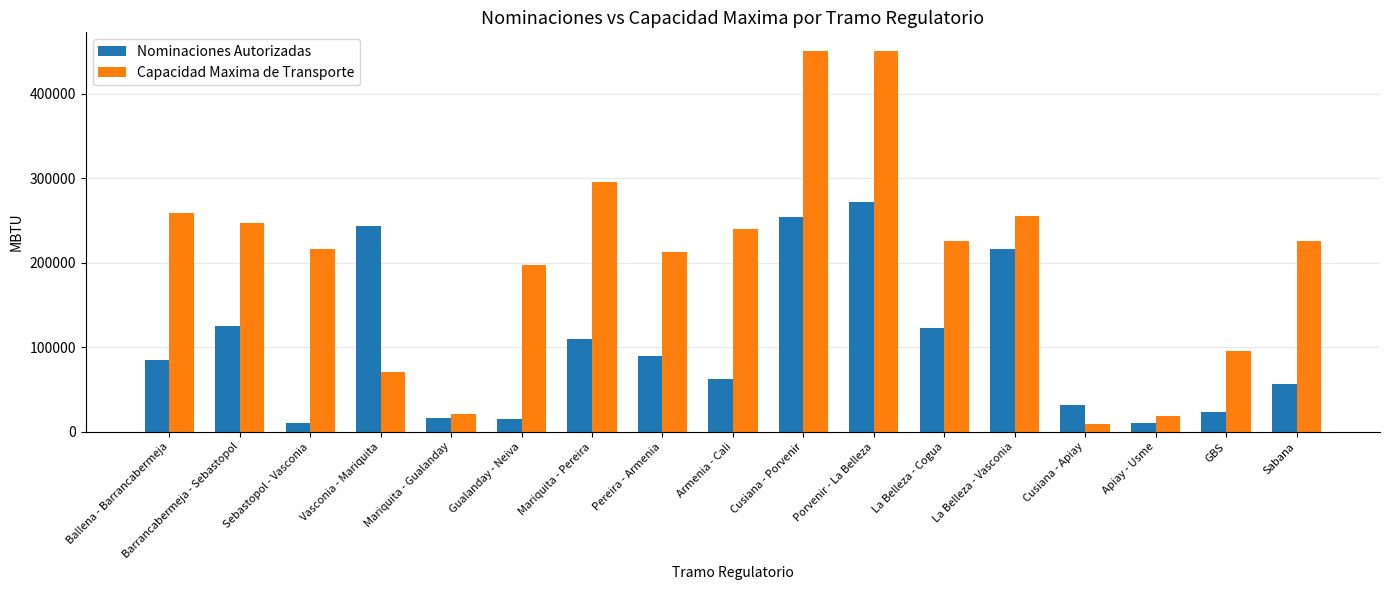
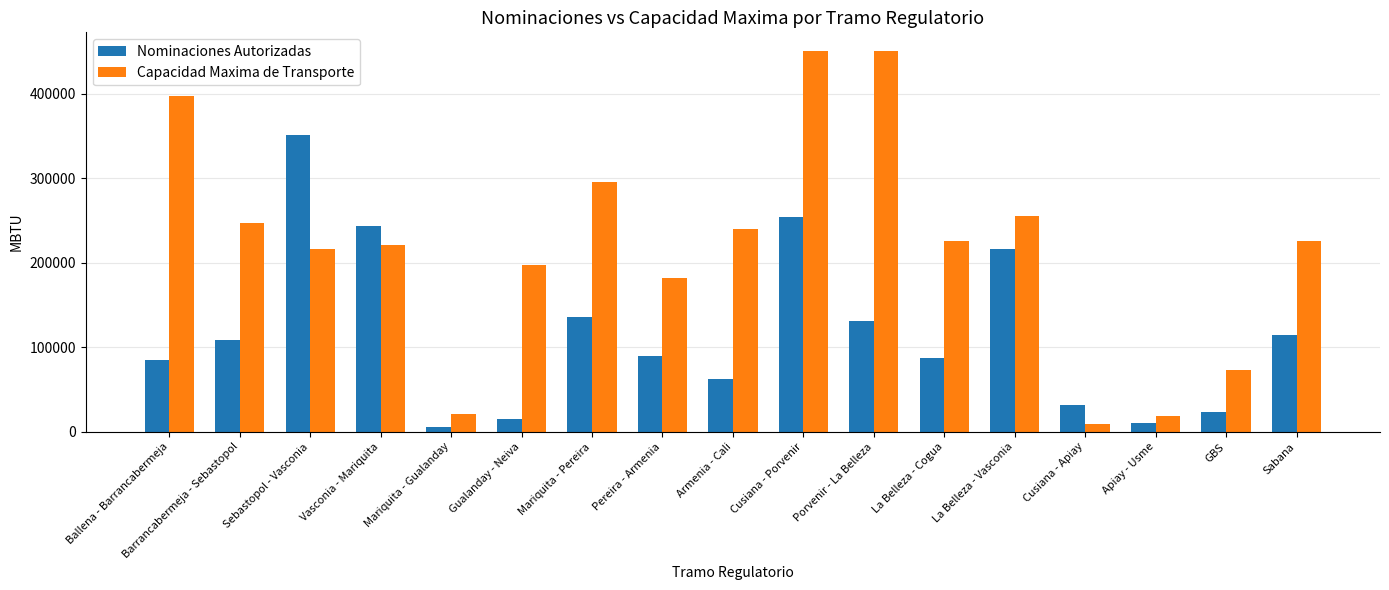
  {
    "Nominaciones Autorizadas": {
      "Ballena - Barrancabermeja": 80000,
-     "Barrancabermeja - Sebastopol": 120000,
-     "Sebastopol - Vasconia": 10000,
+     "Barrancabermeja - Sebastopol": 110000,
+     "Sebastopol - Vasconia": 350000,
      "Vasconia - Mariquita": 240000,
-     "Mariquita - Gualanday": 20000,
+     "Mariquita - Gualanday": 10000,
      "Gualanday - Neiva": 10000,
-     "Mariquita - Pereira": 110000,
+     "Mariquita - Pereira": 140000,
      "Pereira - Armenia": 90000,
      "Armenia - Cali": 60000,
      "Cusiana - Porvenir": 250000,
-     "Porvenir - La Belleza": 270000,
-     "La Belleza - Cogua": 120000,
+     "Porvenir - La Belleza": 130000,
+     "La Belleza - Cogua": 90000,
      "La Belleza - Vasconia": 220000,
      "Cusiana - Apiay": 30000,
      "Apiay - Usme": 10000,
      "GBS": 20000,
-     "Sabana": 60000
+     "Sabana": 110000
    },
    "Capacidad Maxima de Transporte": {
-     "Ballena - Barrancabermeja": 260000,
+     "Ballena - Barrancabermeja": 400000,
      "Barrancabermeja - Sebastopol": 250000,
      "Sebastopol - Vasconia": 220000,
-     "Vasconia - Mariquita": 70000,
+     "Vasconia - Mariquita": 220000,
      "Mariquita - Gualanday": 20000,
      "Gualanday - Neiva": 200000,
      "Mariquita - Pereira": 300000,
-     "Pereira - Armenia": 210000,
+     "Pereira - Armenia": 180000,
      "Armenia - Cali": 240000,
      "Cusiana - Porvenir": 450000,
      "Porvenir - La Belleza": 450000,
      "La Belleza - Cogua": 230000,
      "La Belleza - Vasconia": 260000,
      "Cusiana - Apiay": 10000,
      "Apiay - Usme": 20000,
-     "GBS": 100000,
+     "GBS": 70000,
      "Sabana": 230000
    }
  }
